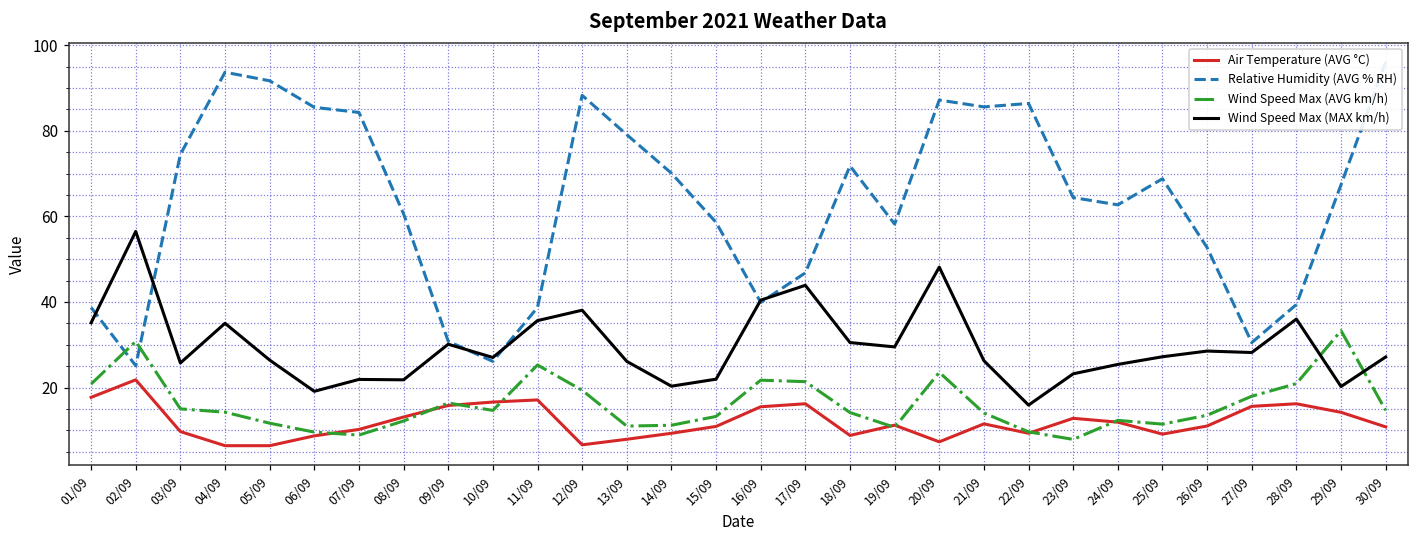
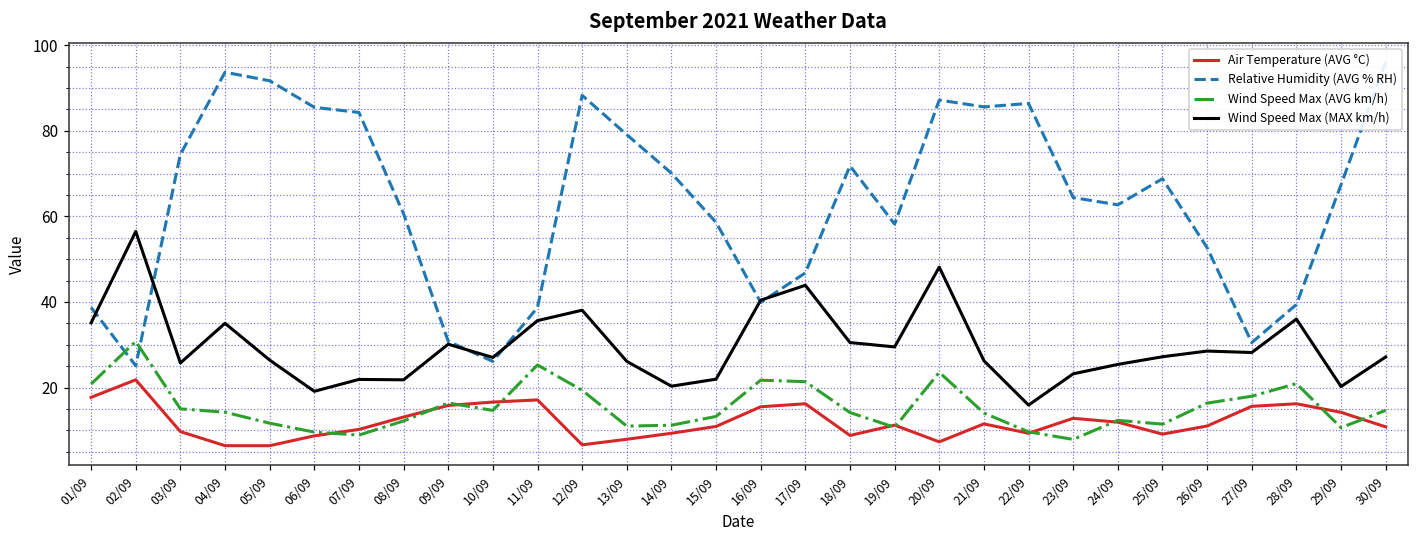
  {
    "Air Temperature (AVG °C)": {
      "01/09": 18,
      "02/09": 22,
      "03/09": 10,
      "04/09": 6,
      "05/09": 6,
      "06/09": 9,
      "07/09": 10,
      "08/09": 13,
      "10/09": 17,
      "11/09": 17,
      "12/09": 7,
      "13/09": 8,
      "14/09": 9,
      "15/09": 11,
      "16/09": 16,
      "17/09": 16,
      "18/09": 9,
      "20/09": 7,
      "21/09": 12,
      "23/09": 13,
      "25/09": 9,
      "26/09": 11,
      "27/09": 16,
      "28/09": 16,
      "29/09": 14,
      "30/09": 11
    },
    "Relative Humidity (AVG % RH)": {
      "01/09": 39,
      "02/09": 25,
      "03/09": 75,
      "04/09": 94,
      "05/09": 92,
      "06/09": 86,
      "07/09": 84,
      "08/09": 61,
      "09/09": 31,
      "10/09": 26,
      "11/09": 39,
      "12/09": 88,
      "13/09": 79,
      "14/09": 70,
      "15/09": 59,
      "17/09": 47,
      "18/09": 72,
      "19/09": 58,
      "20/09": 87,
      "21/09": 86,
      "22/09": 86,
      "23/09": 64,
      "24/09": 63,
      "25/09": 69,
      "26/09": 53,
      "27/09": 31,
      "28/09": 39,
      "29/09": 67
    },
    "Wind Speed Max (AVG km/h)": {
      "01/09": 21,
      "02/09": 31,
      "03/09": 15,
      "04/09": 14,
      "05/09": 12,
      "06/09": 10,
      "07/09": 9,
      "08/09": 12,
      "10/09": 15,
      "11/09": 25,
      "12/09": 19,
      "13/09": 11,
      "14/09": 11,
      "15/09": 13,
      "16/09": 22,
      "17/09": 21,
      "18/09": 14,
      "20/09": 24,
      "21/09": 14,
      "23/09": 8,
      "25/09": 11,
-     "26/09": 14,
+     "26/09": 16,
      "27/09": 18,
      "28/09": 21,
-     "29/09": 33,
+     "29/09": 11,
      "30/09": 15
    },
    "Wind Speed Max (MAX km/h)": {
      "01/09": 35,
      "02/09": 56,
      "03/09": 26,
      "04/09": 35,
      "05/09": 26,
      "06/09": 19,
      "07/09": 22,
      "08/09": 22,
      "09/09": 30,
      "10/09": 27,
      "11/09": 36,
      "12/09": 38,
      "13/09": 26,
      "14/09": 20,
      "15/09": 22,
      "17/09": 44,
      "18/09": 31,
      "19/09": 29,
      "20/09": 48,
      "21/09": 26,
      "22/09": 16,
      "23/09": 23,
      "24/09": 25,
      "25/09": 27,
      "26/09": 29,
      "27/09": 28,
      "28/09": 36,
      "29/09": 20,
      "30/09": 27
    }
  }
